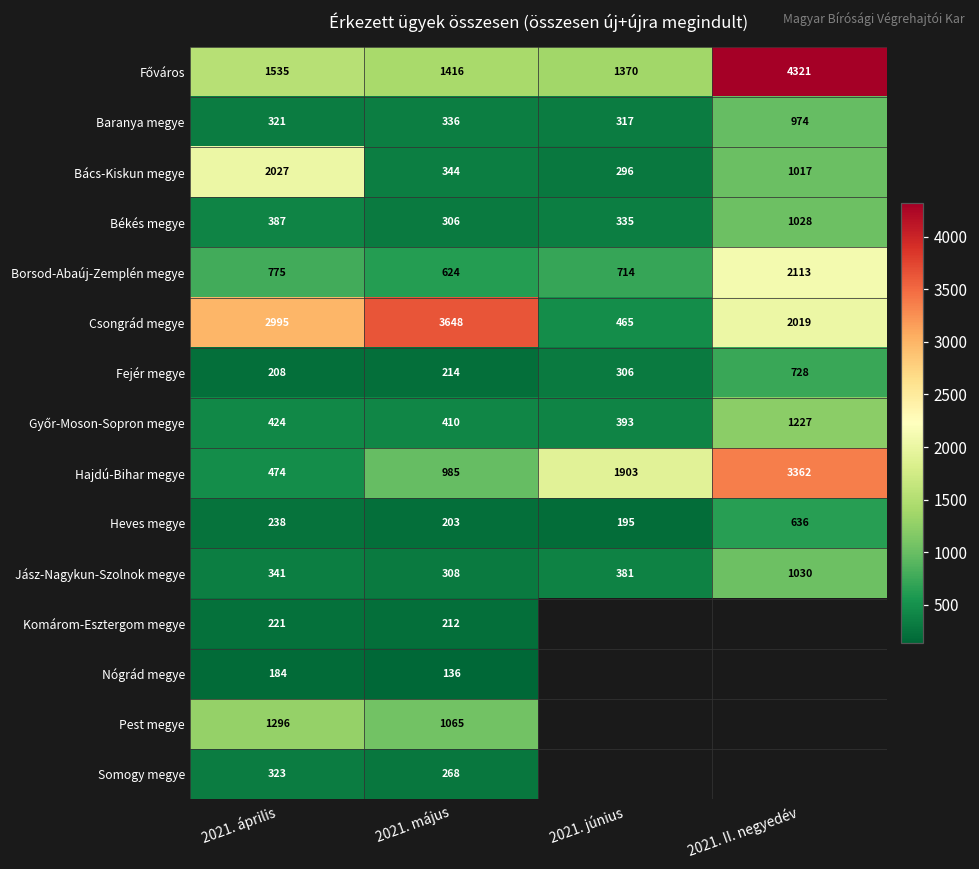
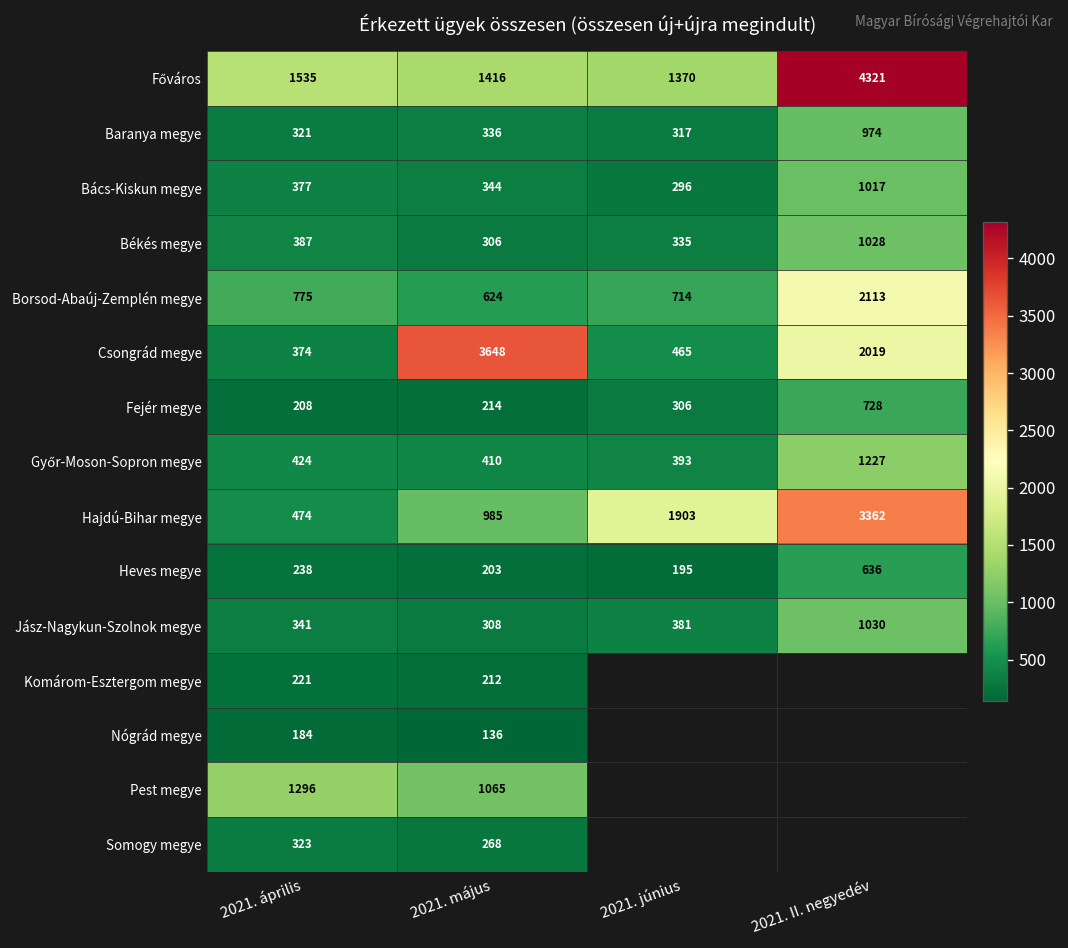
  {
    "Főváros": {
      "2021. április": 1535,
      "2021. május": 1416,
      "2021. június": 1370,
      "2021. II. negyedév": 4321
    },
    "Baranya megye": {
      "2021. április": 321,
      "2021. május": 336,
      "2021. június": 317,
      "2021. II. negyedév": 974
    },
    "Bács-Kiskun megye": {
-     "2021. április": 2027,
+     "2021. április": 377,
      "2021. május": 344,
      "2021. június": 296,
      "2021. II. negyedév": 1017
    },
    "Békés megye": {
      "2021. április": 387,
      "2021. május": 306,
      "2021. június": 335,
      "2021. II. negyedév": 1028
    },
    "Borsod-Abaúj-Zemplén megye": {
      "2021. április": 775,
      "2021. május": 624,
      "2021. június": 714,
      "2021. II. negyedév": 2113
    },
    "Csongrád megye": {
-     "2021. április": 2995,
+     "2021. április": 374,
      "2021. május": 3648,
      "2021. június": 465,
      "2021. II. negyedév": 2019
    },
    "Fejér megye": {
      "2021. április": 208,
      "2021. május": 214,
      "2021. június": 306,
      "2021. II. negyedév": 728
    },
    "Győr-Moson-Sopron megye": {
      "2021. április": 424,
      "2021. május": 410,
      "2021. június": 393,
      "2021. II. negyedév": 1227
    },
    "Hajdú-Bihar megye": {
      "2021. április": 474,
      "2021. május": 985,
      "2021. június": 1903,
      "2021. II. negyedév": 3362
    },
    "Heves megye": {
      "2021. április": 238,
      "2021. május": 203,
      "2021. június": 195,
      "2021. II. negyedév": 636
    },
    "Jász-Nagykun-Szolnok megye": {
      "2021. április": 341,
      "2021. május": 308,
      "2021. június": 381,
      "2021. II. negyedév": 1030
    },
    "Komárom-Esztergom megye": {
      "2021. április": 221,
      "2021. május": 212
    },
    "Nógrád megye": {
      "2021. április": 184,
      "2021. május": 136
    },
    "Pest megye": {
      "2021. április": 1296,
      "2021. május": 1065
    },
    "Somogy megye": {
      "2021. április": 323,
      "2021. május": 268
    }
  }
